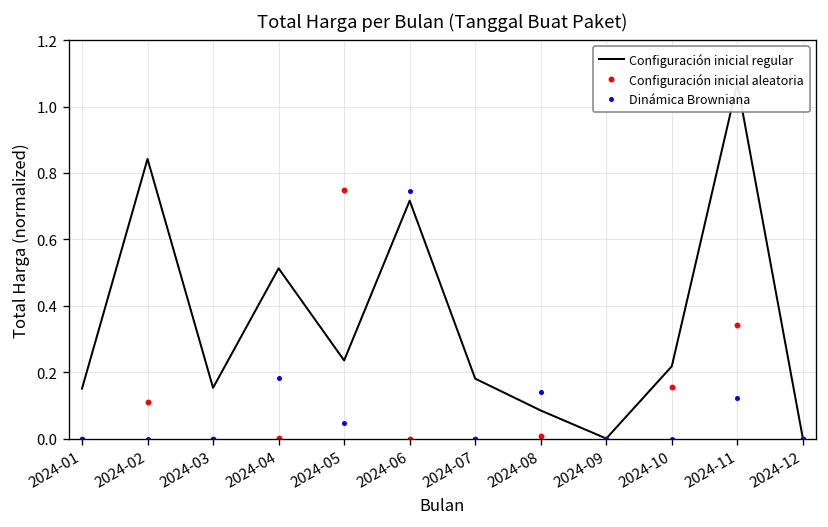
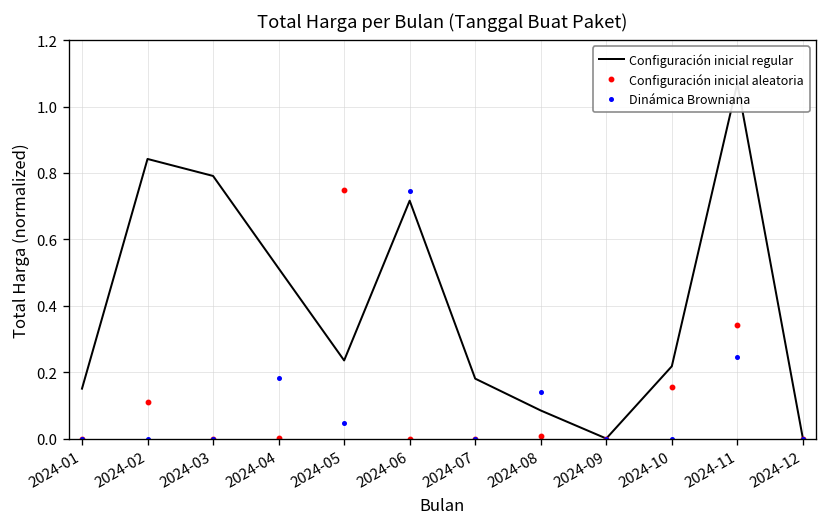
  {
    "Configuración inicial regular": {
      "2024-01": 0.15,
      "2024-02": 0.84,
-     "2024-03": 0.15,
+     "2024-03": 0.79,
      "2024-04": 0.51,
      "2024-05": 0.24,
      "2024-06": 0.72,
      "2024-07": 0.18,
      "2024-08": 0.08,
      "2024-10": 0.22
    },
    "Configuración inicial aleatoria": {
      "2024-02": 0.11,
      "2024-04": 0.00,
      "2024-05": 0.75,
      "2024-06": 0.00,
      "2024-08": 0.01,
      "2024-10": 0.16,
      "2024-11": 0.34
    },
    "Dinámica Browniana": {
      "2024-02": 0.00,
      "2024-04": 0.18,
      "2024-05": 0.05,
      "2024-06": 0.75,
      "2024-08": 0.14,
      "2024-10": 0.00,
-     "2024-11": 0.12
+     "2024-11": 0.25
    }
  }
